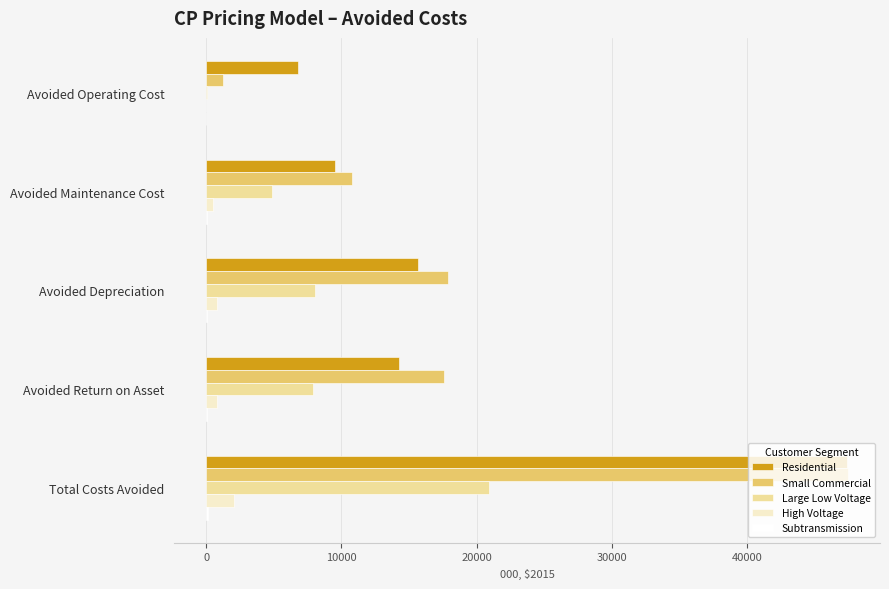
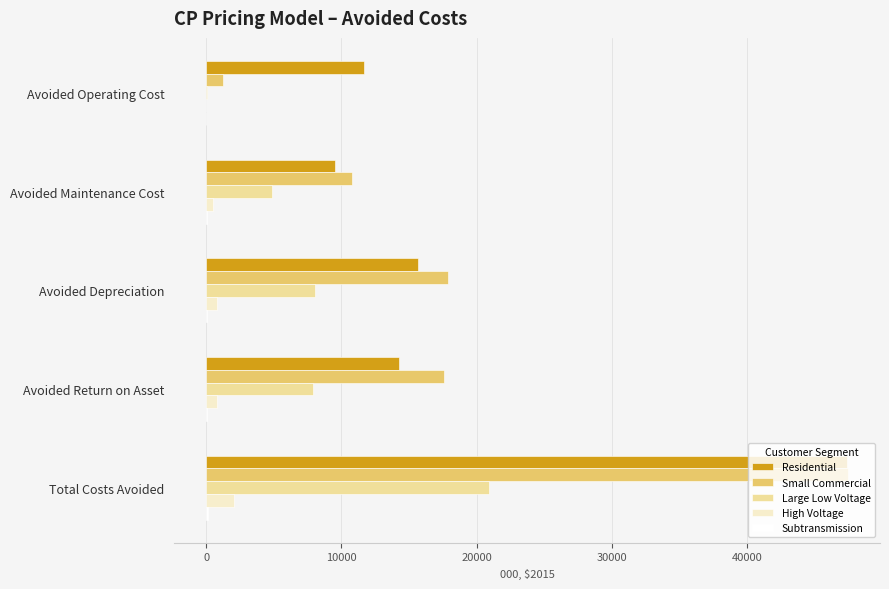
  {
    "Residential": {
-     "Avoided Operating Cost": 6800,
+     "Avoided Operating Cost": 11600,
      "Avoided Maintenance Cost": 9500,
      "Avoided Depreciation": 15700,
      "Avoided Return on Asset": 14300
    }
  }
